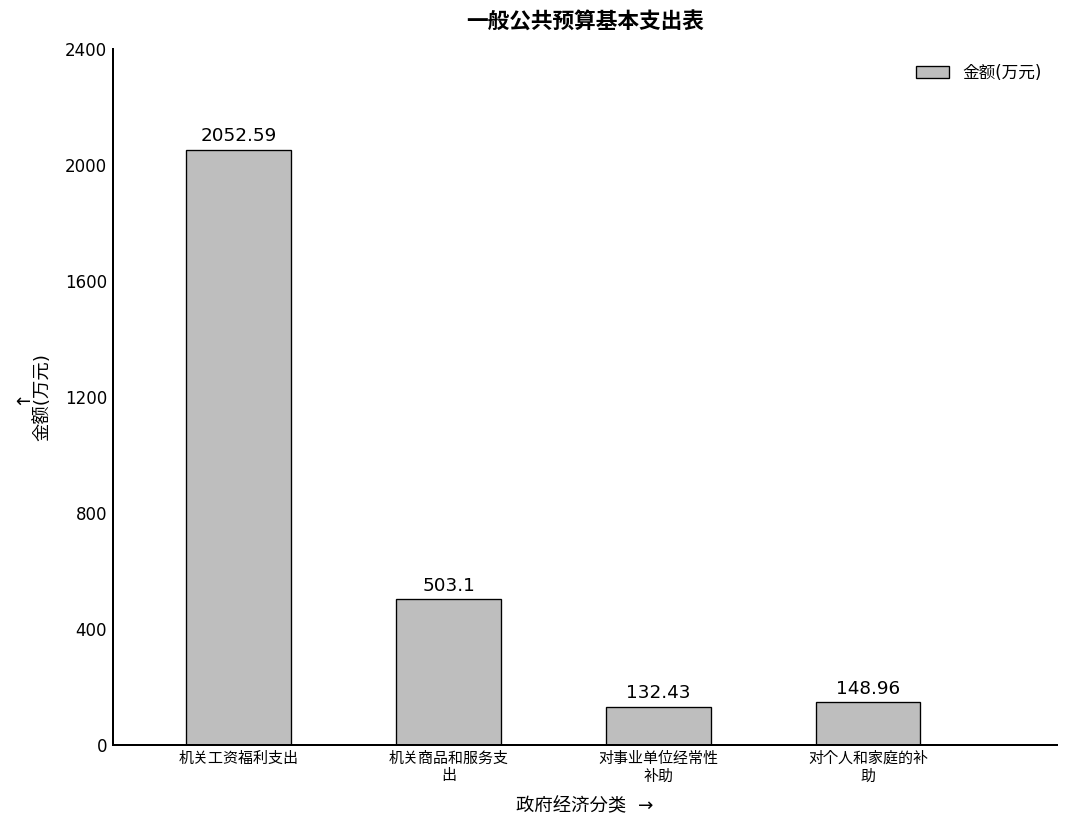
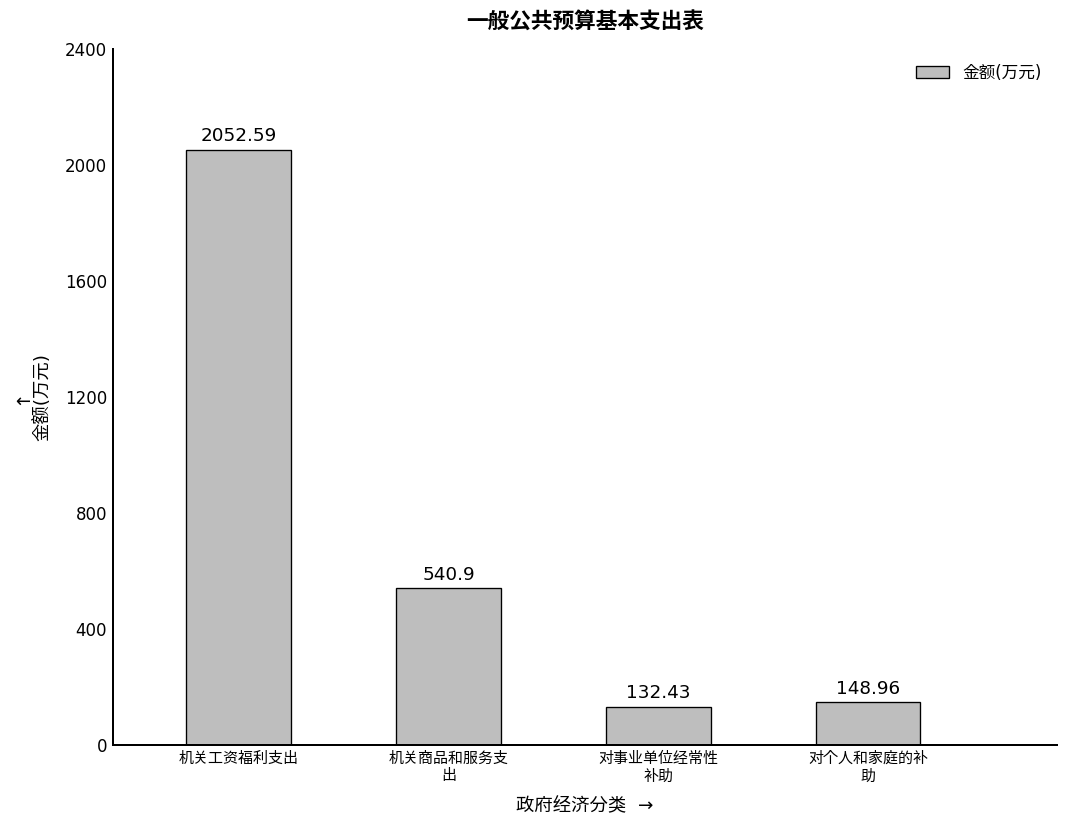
  {
    "机关工资福利支出": 2052.59,
-   "机关商品和服务支 出": 503.1,
+   "机关商品和服务支 出": 540.9,
    "对事业单位经常性 补助": 132.43,
    "对个人和家庭的补 助": 148.96
  }
